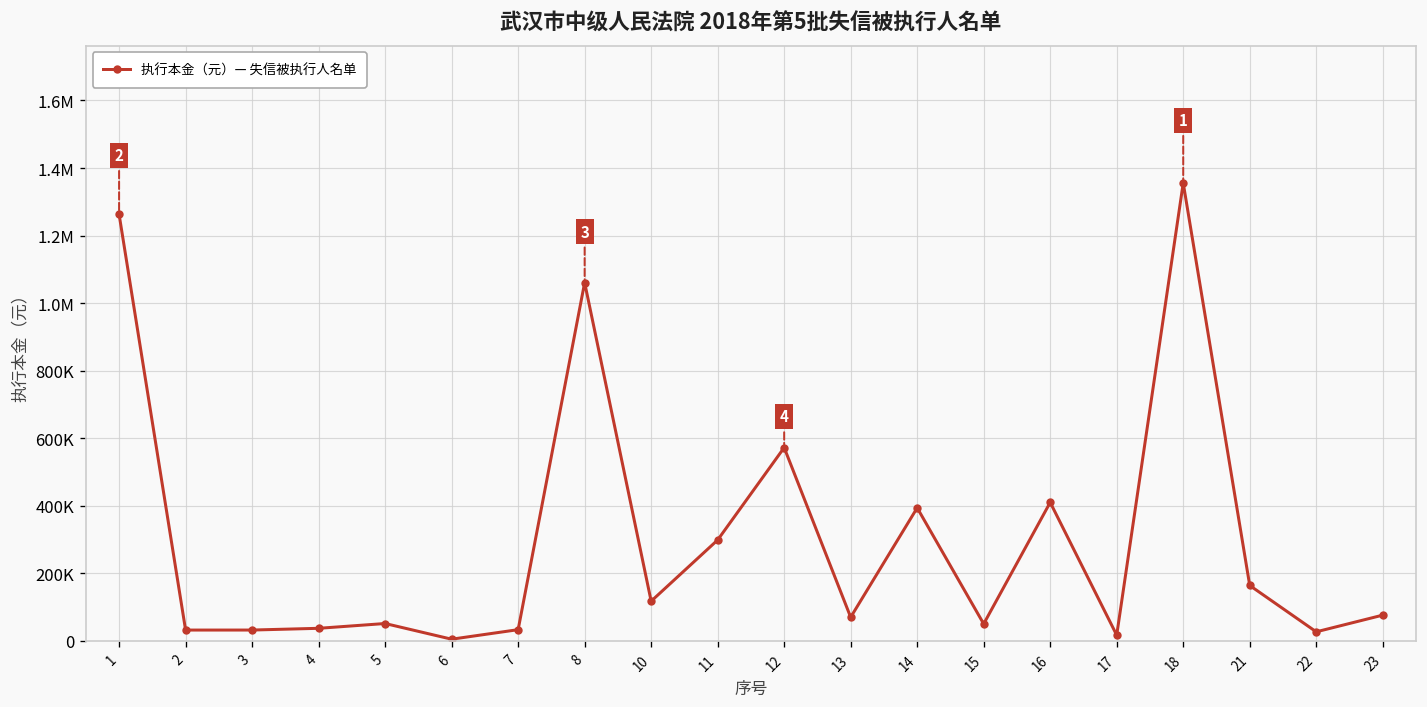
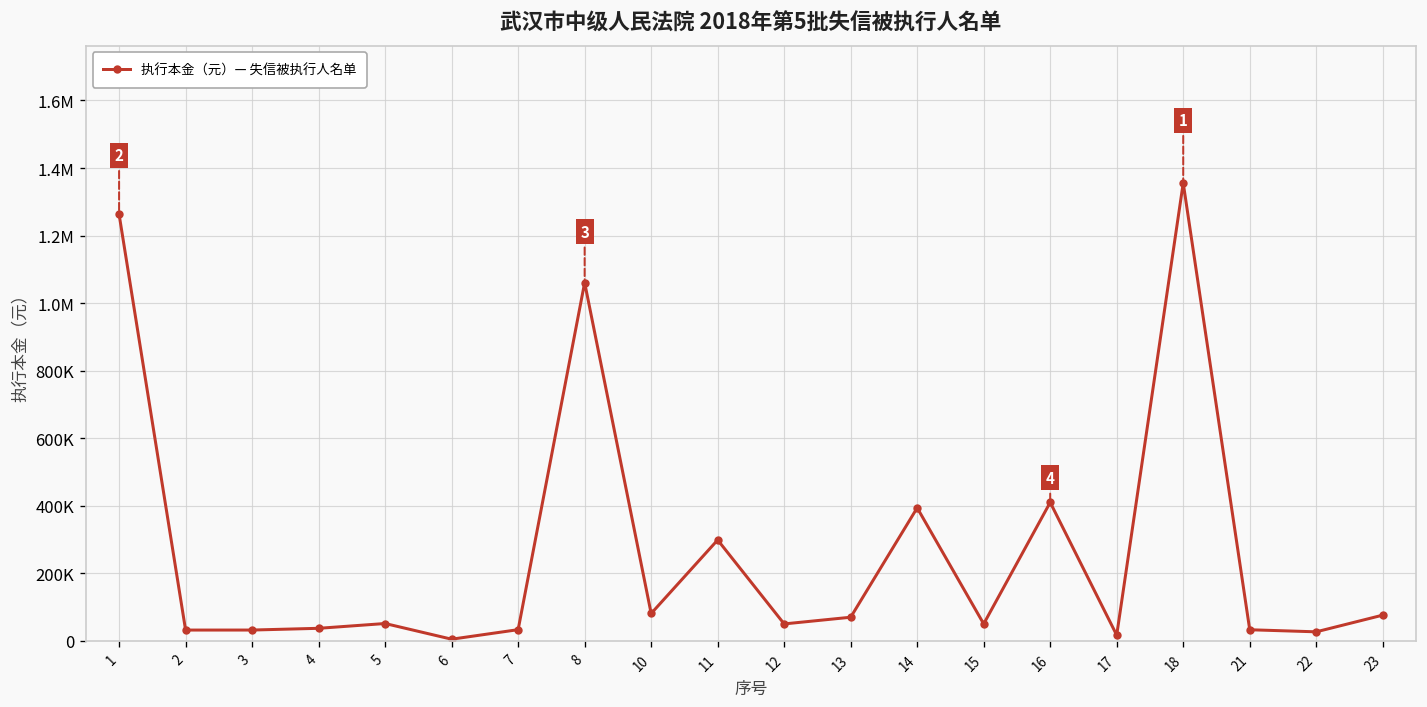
  {
    "1": 1260000,
    "2": 30000,
    "3": 30000,
    "4": 40000,
    "5": 50000,
    "6": 0,
    "7": 30000,
-   "10": 120000,
+   "10": 80000,
    "11": 300000,
-   "12": 570000,
+   "12": 50000,
    "13": 70000,
    "14": 390000,
    "15": 50000,
    "16": 410000,
    "17": 20000,
    "18": 1360000,
-   "21": 160000,
+   "21": 30000,
    "22": 30000,
    "23": 80000
  }
